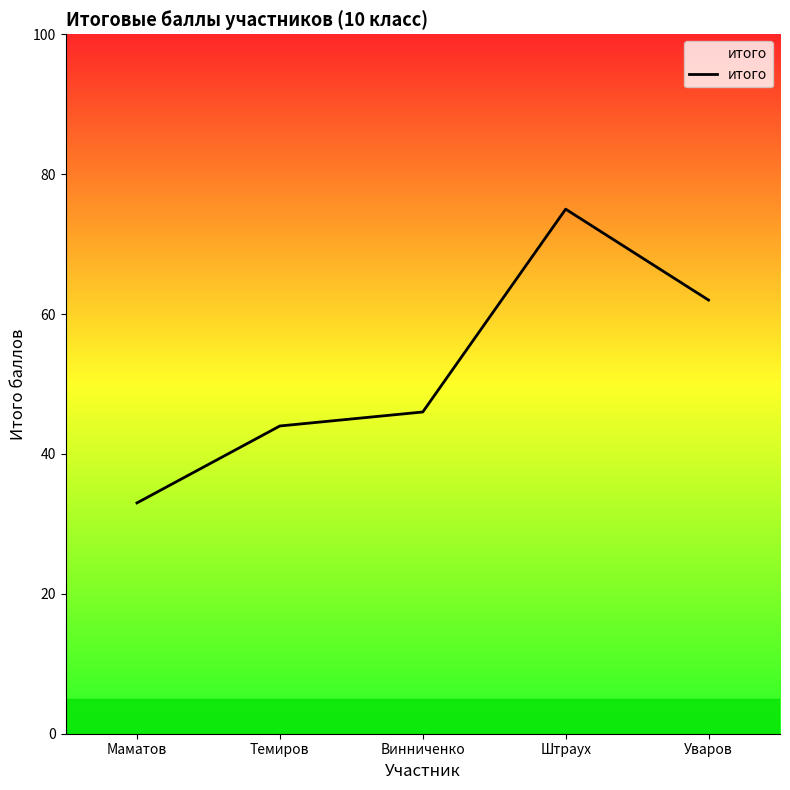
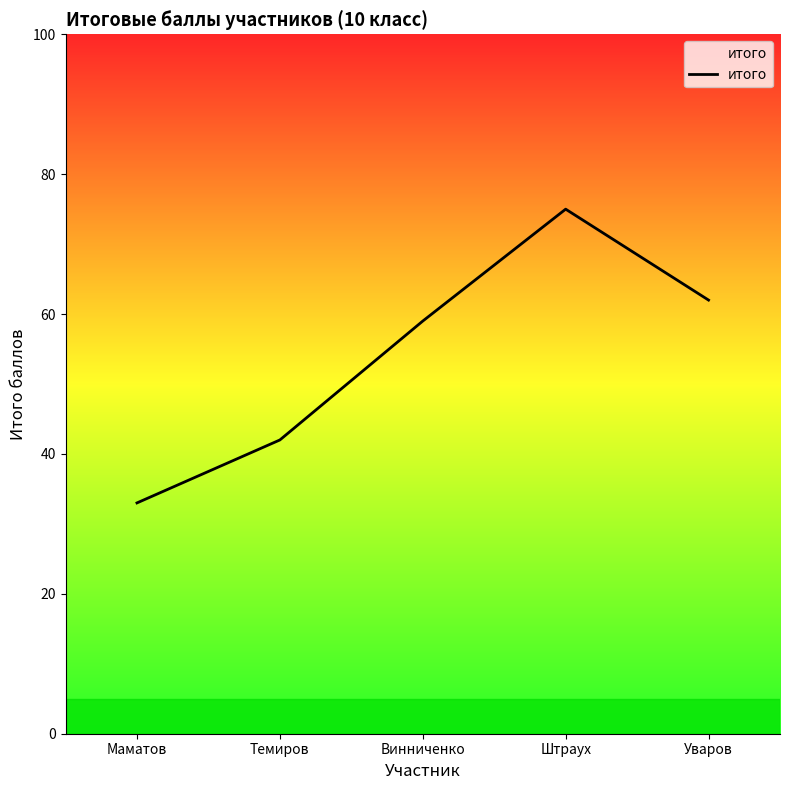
  {
    "Маматов": 33,
-   "Темиров": 44,
-   "Винниченко": 46,
+   "Темиров": 42,
+   "Винниченко": 59,
    "Штраух": 75,
    "Уваров": 62
  }
